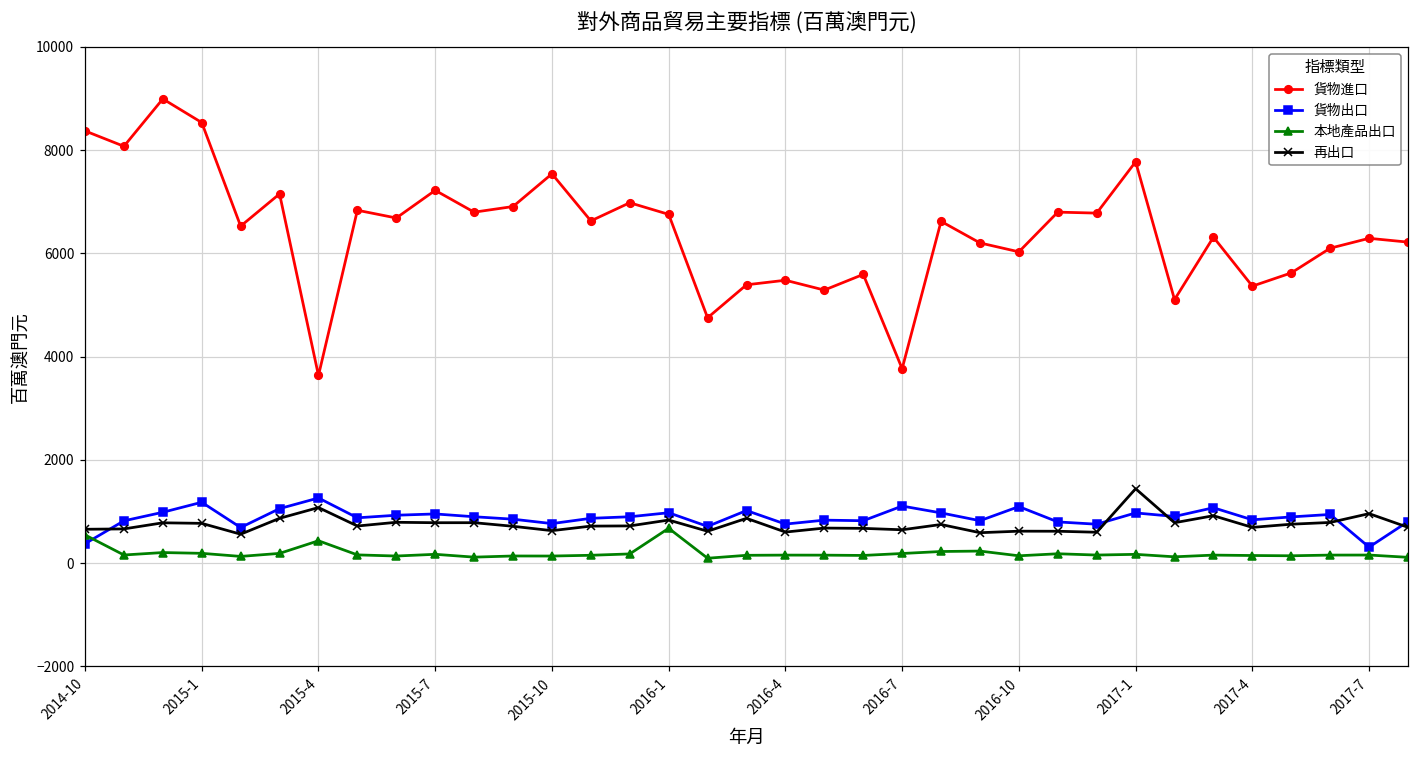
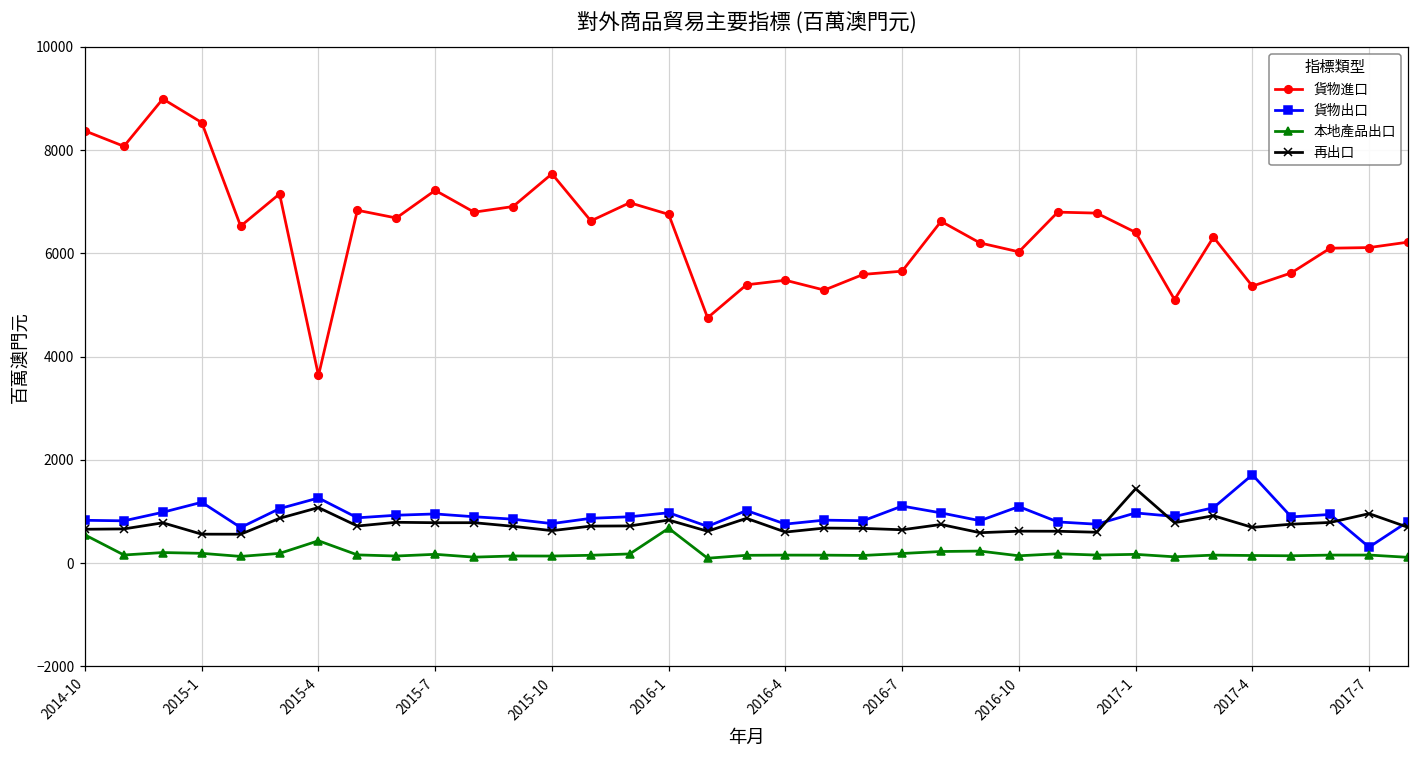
  {
    "貨物進口": {
      "2014-10": 8400,
      "2015-1": 8500,
      "2015-4": 3600,
      "2015-7": 7200,
      "2015-10": 7500,
      "2016-1": 6800,
      "2016-4": 5500,
-     "2016-7": 3800,
+     "2016-7": 5700,
      "2016-10": 6000,
-     "2017-1": 7800,
+     "2017-1": 6400,
      "2017-4": 5400,
-     "2017-7": 6300
+     "2017-7": 6100
    },
    "貨物出口": {
-     "2014-10": 400,
+     "2014-10": 800,
      "2015-1": 1200,
      "2015-4": 1300,
      "2015-7": 1000,
      "2015-10": 800,
      "2016-1": 1000,
      "2016-4": 800,
      "2016-7": 1100,
      "2016-10": 1100,
      "2017-1": 1000,
-     "2017-4": 800,
+     "2017-4": 1700,
      "2017-7": 300
    },
    "本地產品出口": {
      "2014-10": 500,
      "2015-1": 200,
      "2015-4": 400,
      "2015-7": 200,
      "2015-10": 100,
      "2016-1": 700,
      "2016-4": 200,
      "2016-7": 200,
      "2016-10": 100,
      "2017-1": 200,
      "2017-4": 100,
      "2017-7": 200
    },
    "再出口": {
      "2014-10": 700,
-     "2015-1": 800,
+     "2015-1": 600,
      "2015-4": 1100,
      "2015-7": 800,
      "2015-10": 600,
      "2016-1": 800,
      "2016-4": 600,
      "2016-7": 600,
      "2016-10": 600,
      "2017-1": 1400,
      "2017-4": 700,
      "2017-7": 1000
    }
  }
